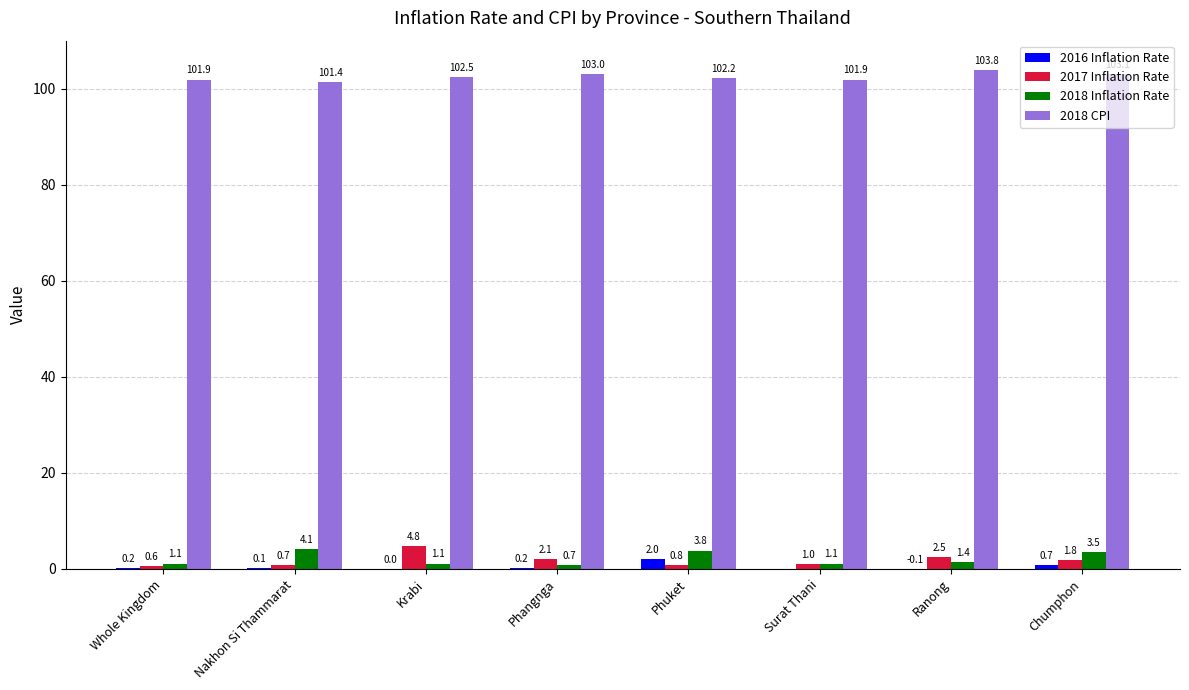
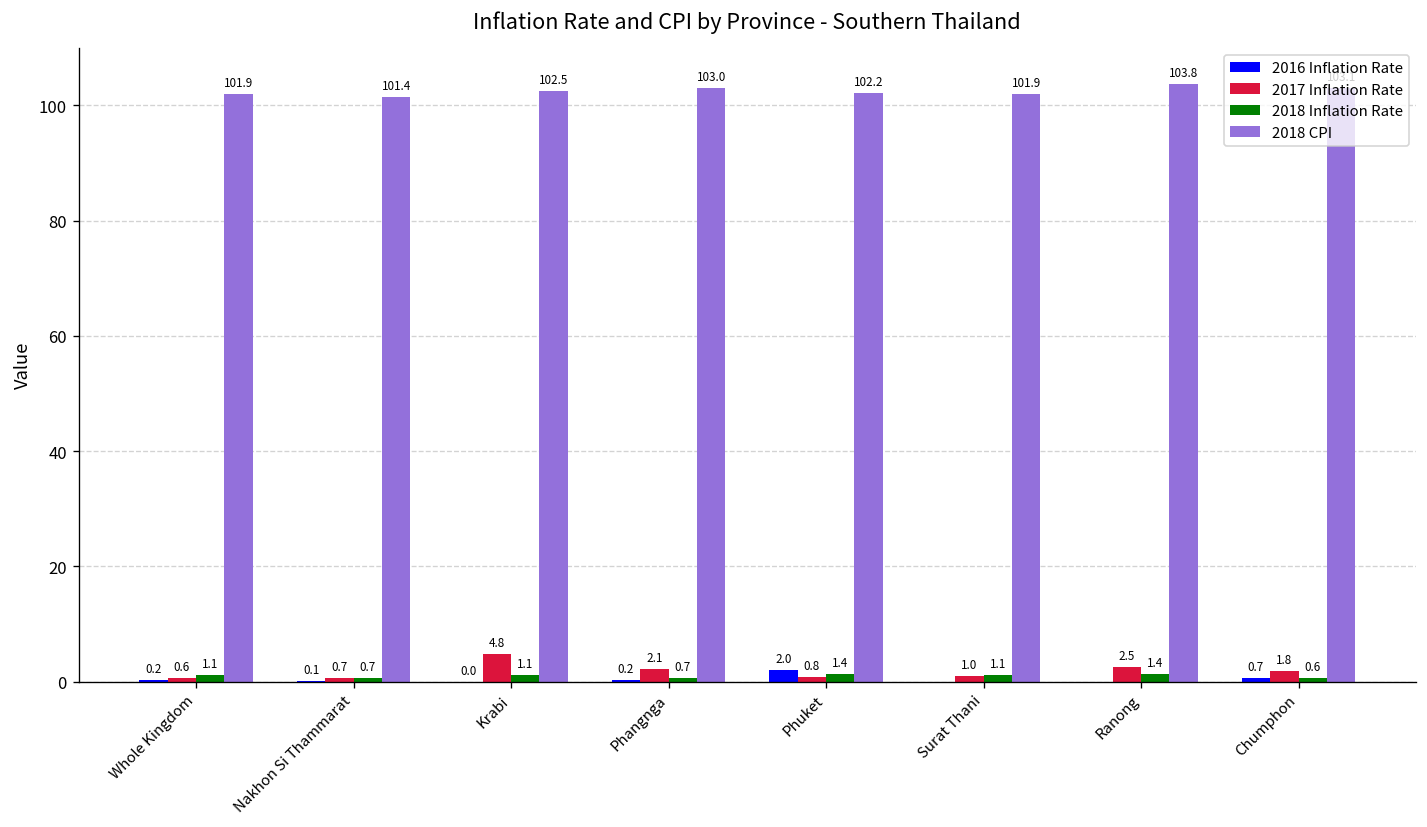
  {
    "2016 Inflation Rate": {
      "Whole Kingdom": 0.2,
      "Nakhon Si Thammarat": 0.1,
      "Krabi": 0.0,
      "Phangnga": 0.2,
      "Phuket": 2.0,
      "Ranong": -0.1,
      "Chumphon": 0.7
    },
    "2017 Inflation Rate": {
      "Whole Kingdom": 0.6,
      "Nakhon Si Thammarat": 0.7,
      "Krabi": 4.8,
      "Phangnga": 2.1,
      "Phuket": 0.8,
      "Surat Thani": 1.0,
      "Ranong": 2.5,
      "Chumphon": 1.8
    },
    "2018 Inflation Rate": {
      "Whole Kingdom": 1.1,
-     "Nakhon Si Thammarat": 4.1,
+     "Nakhon Si Thammarat": 0.7,
      "Krabi": 1.1,
      "Phangnga": 0.7,
-     "Phuket": 3.8,
+     "Phuket": 1.4,
      "Surat Thani": 1.1,
      "Ranong": 1.4,
-     "Chumphon": 3.5
+     "Chumphon": 0.6
    },
    "2018 CPI": {
      "Whole Kingdom": 101.9,
      "Nakhon Si Thammarat": 101.4,
      "Krabi": 102.5,
      "Phangnga": 103.0,
      "Phuket": 102.2,
      "Surat Thani": 101.9,
      "Ranong": 103.8
    }
  }
